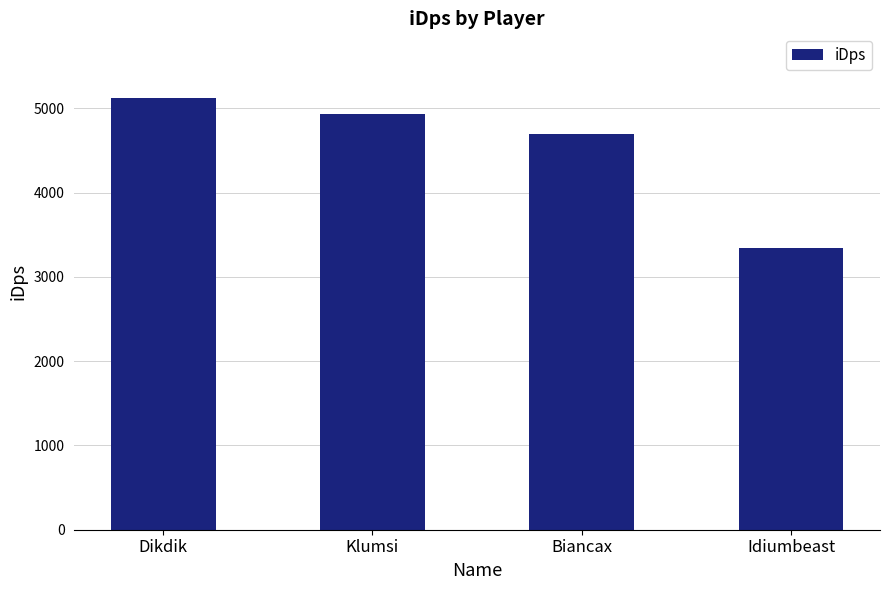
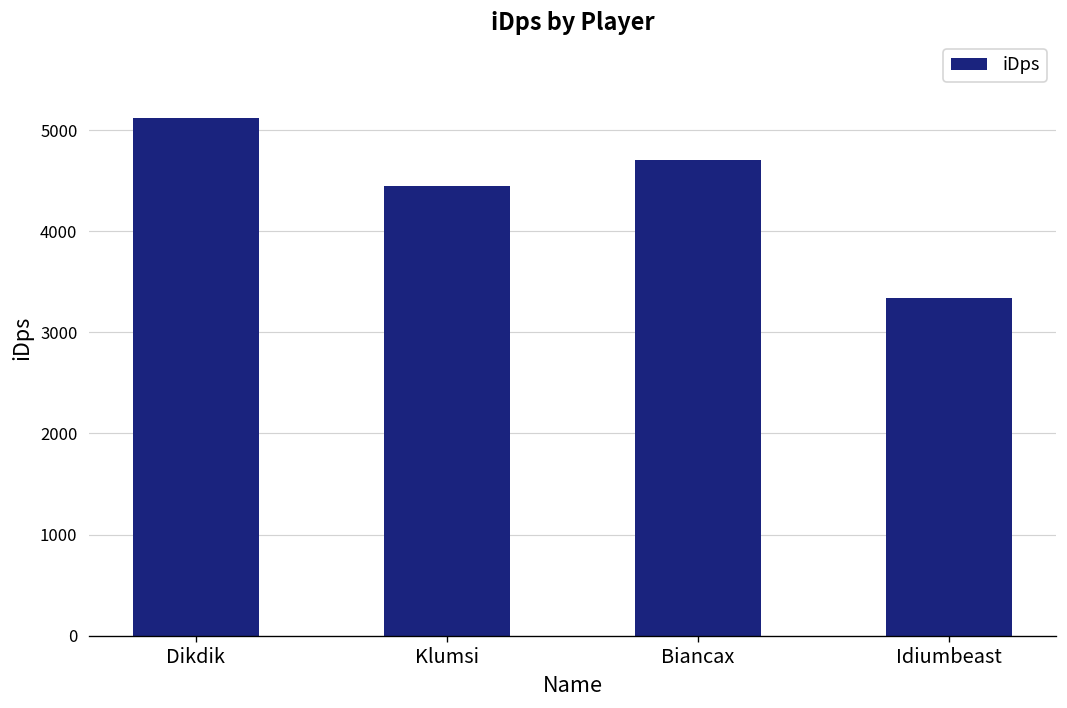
  {
    "Dikdik": 5100,
-   "Klumsi": 4900,
+   "Klumsi": 4400,
    "Biancax": 4700,
    "Idiumbeast": 3300
  }
